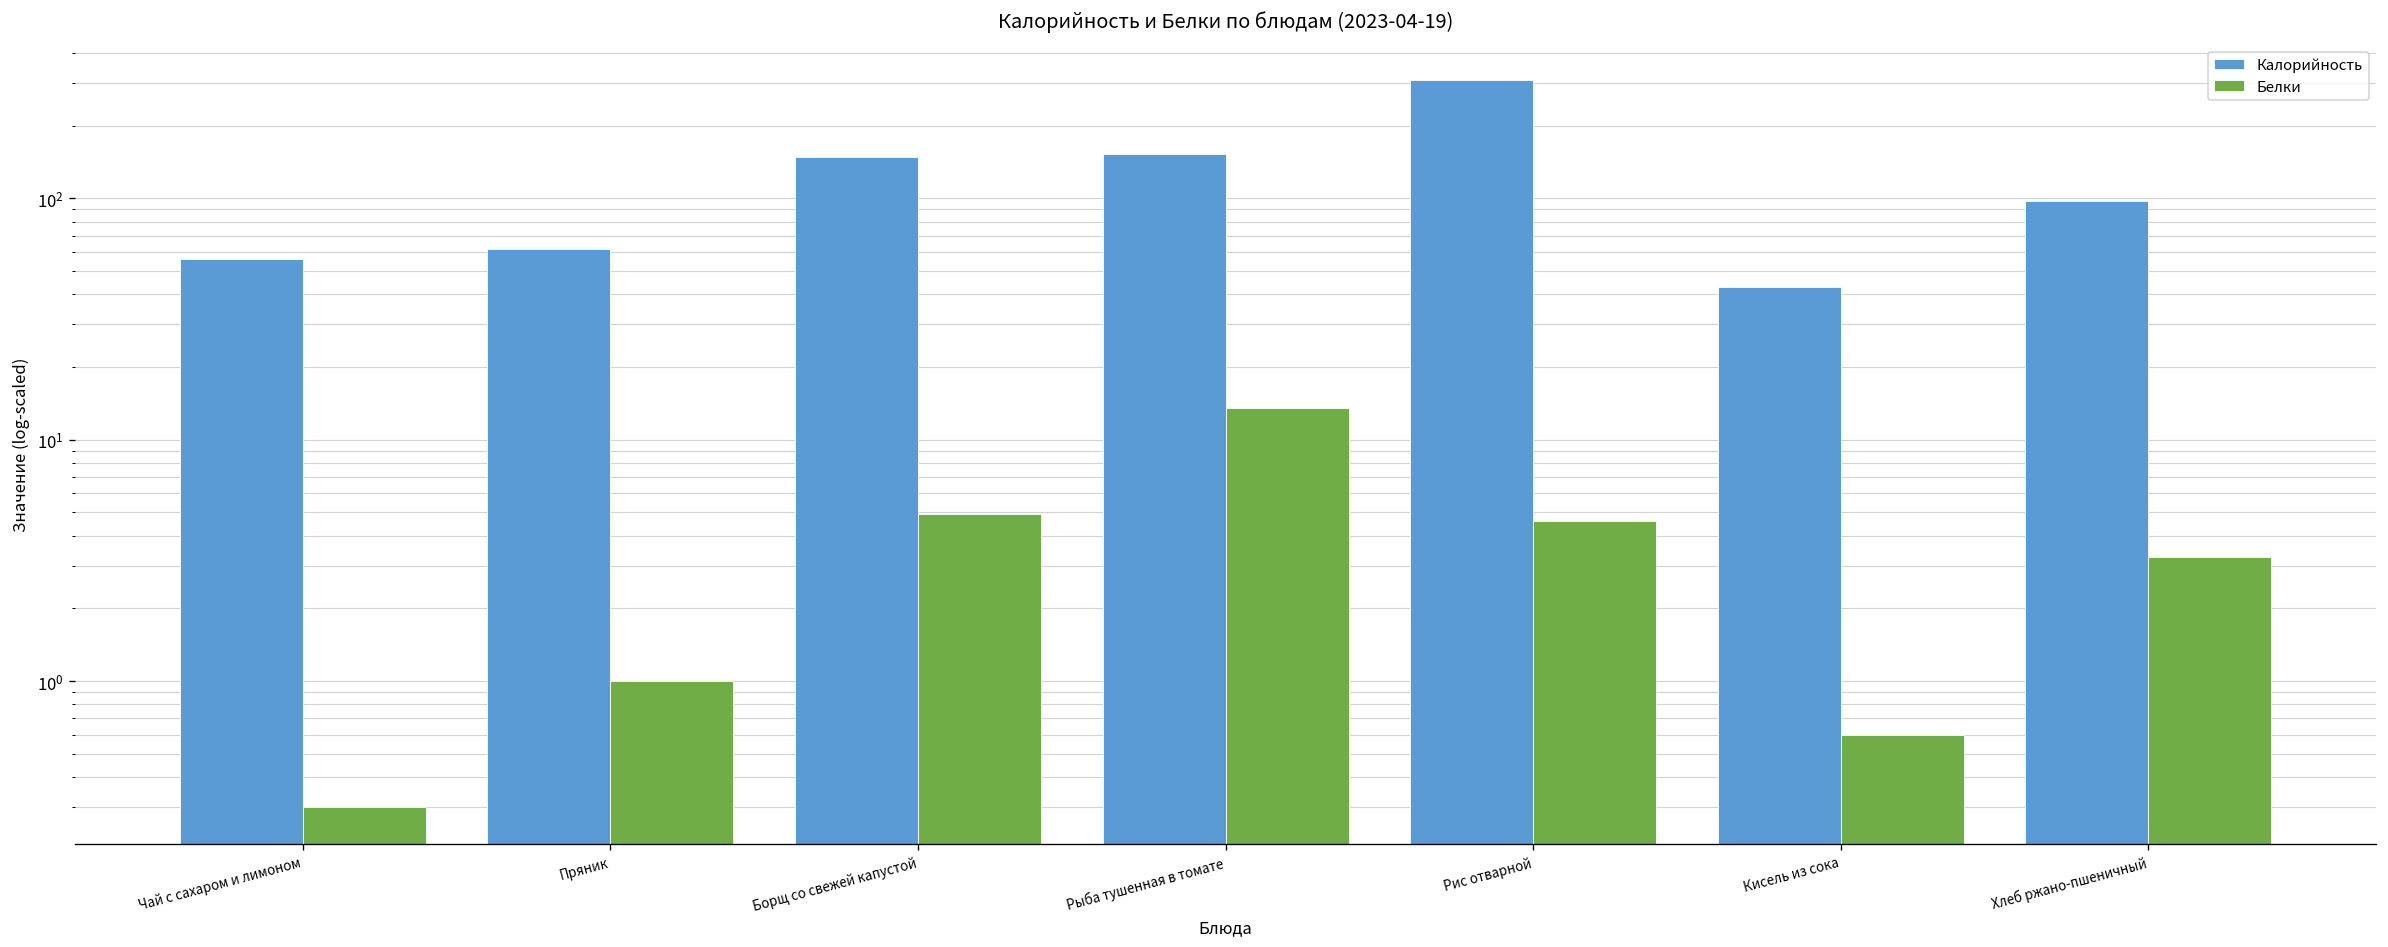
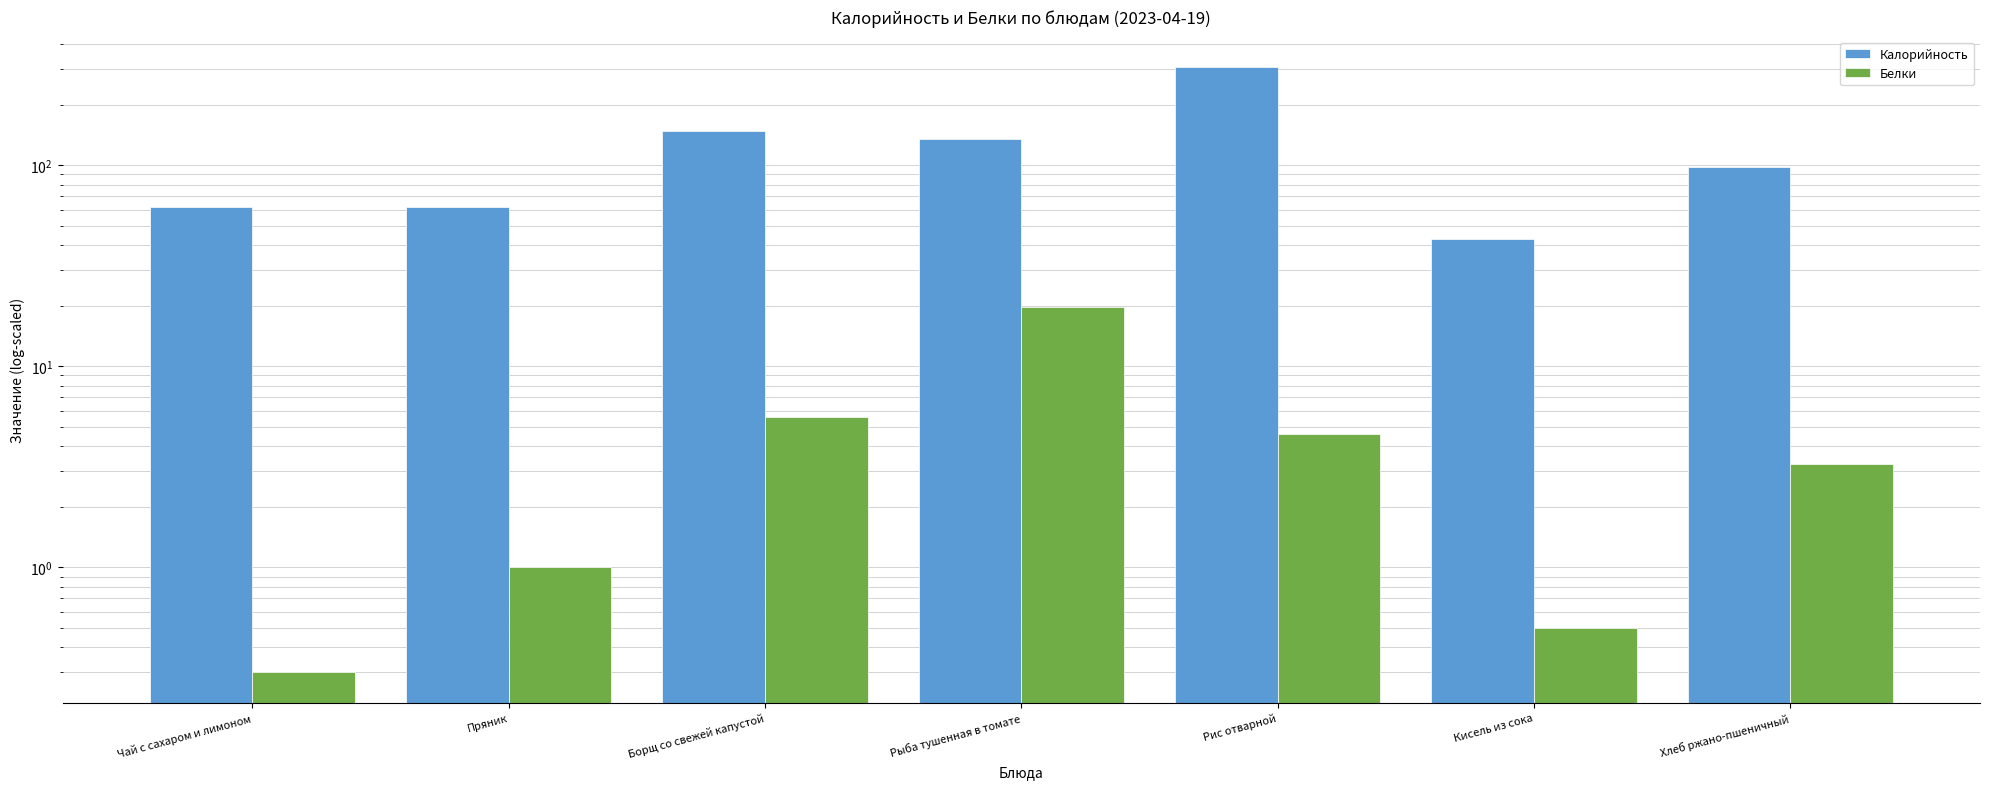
  {
    "Калорийность": {
-     "Чай с сахаром и лимоном": 56,
+     "Чай с сахаром и лимоном": 62,
      "Пряник": 62,
      "Борщ со свежей капустой": 150,
-     "Рыба тушенная в томате": 150,
+     "Рыба тушенная в томате": 130,
      "Рис отварной": 310,
      "Кисель из сока": 43,
      "Хлеб ржано-пшеничный": 100
    },
    "Белки": {
      "Чай с сахаром и лимоном": 0.3,
      "Пряник": 1.0,
-     "Борщ со свежей капустой": 4.9,
-     "Рыба тушенная в томате": 14,
+     "Борщ со свежей капустой": 5.6,
+     "Рыба тушенная в томате": 20,
      "Рис отварной": 4.6,
-     "Кисель из сока": 0.6,
+     "Кисель из сока": 0.5,
      "Хлеб ржано-пшеничный": 3.3
    }
  }
